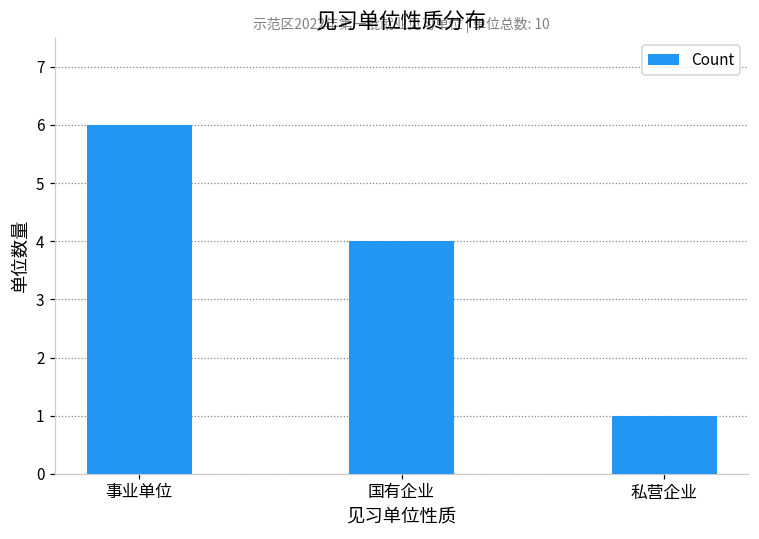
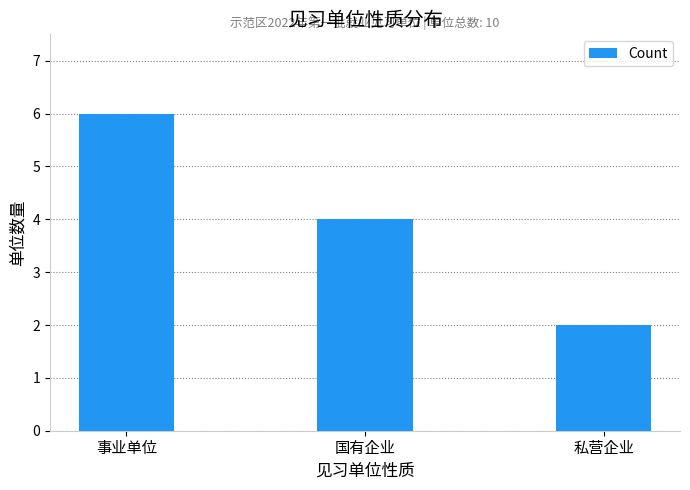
  {
    "事业单位": 6,
    "国有企业": 4,
-   "私营企业": 1
+   "私营企业": 2
  }
